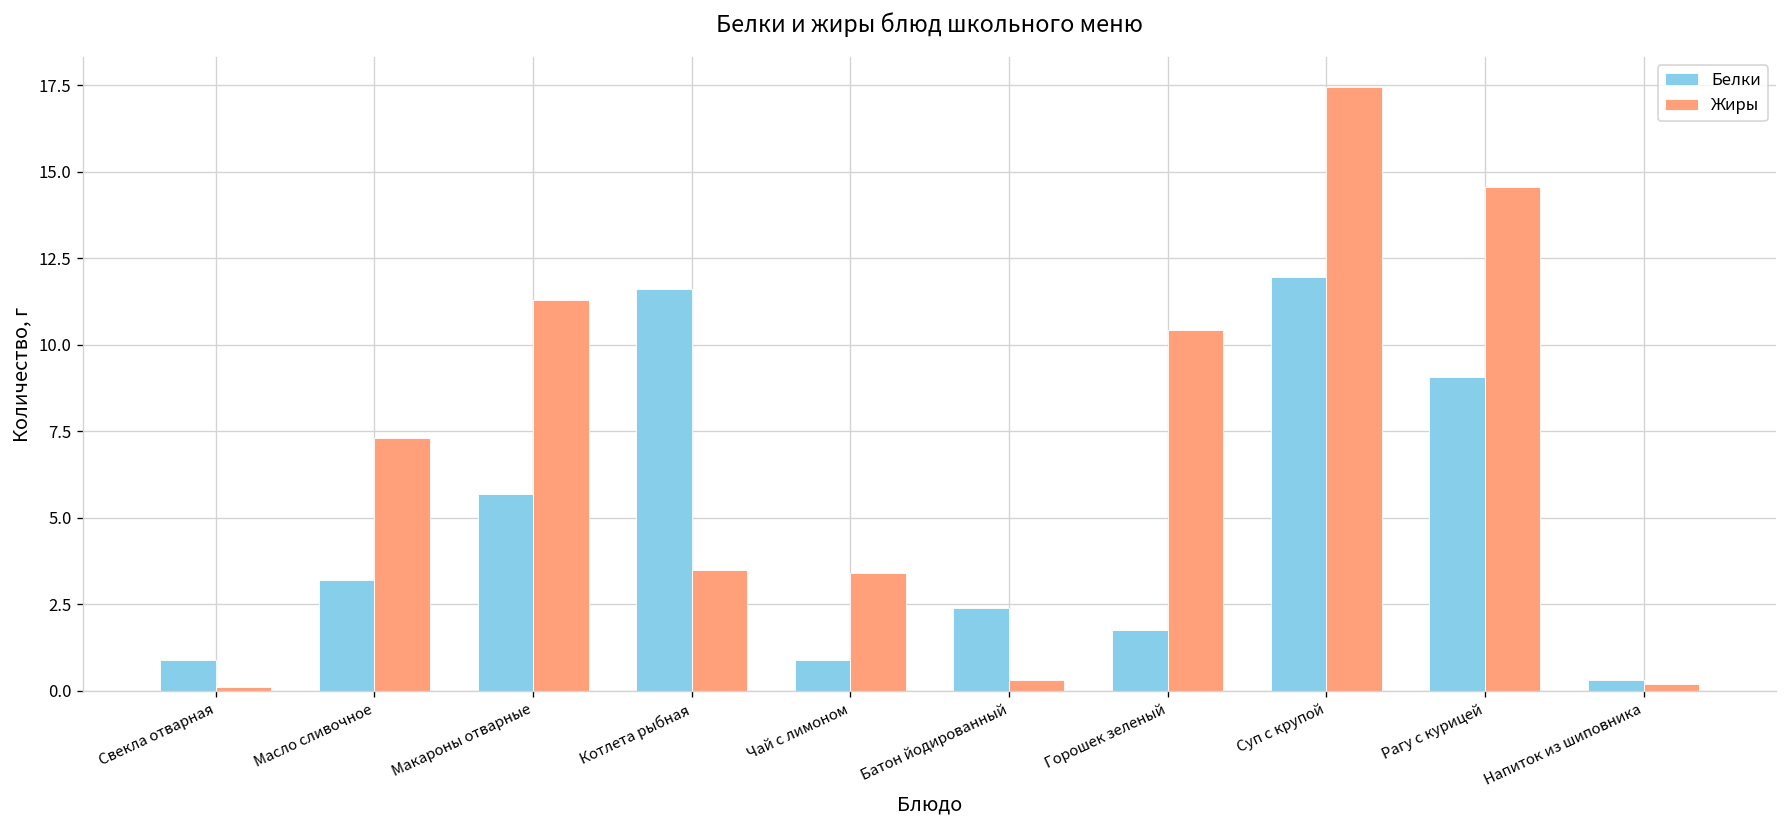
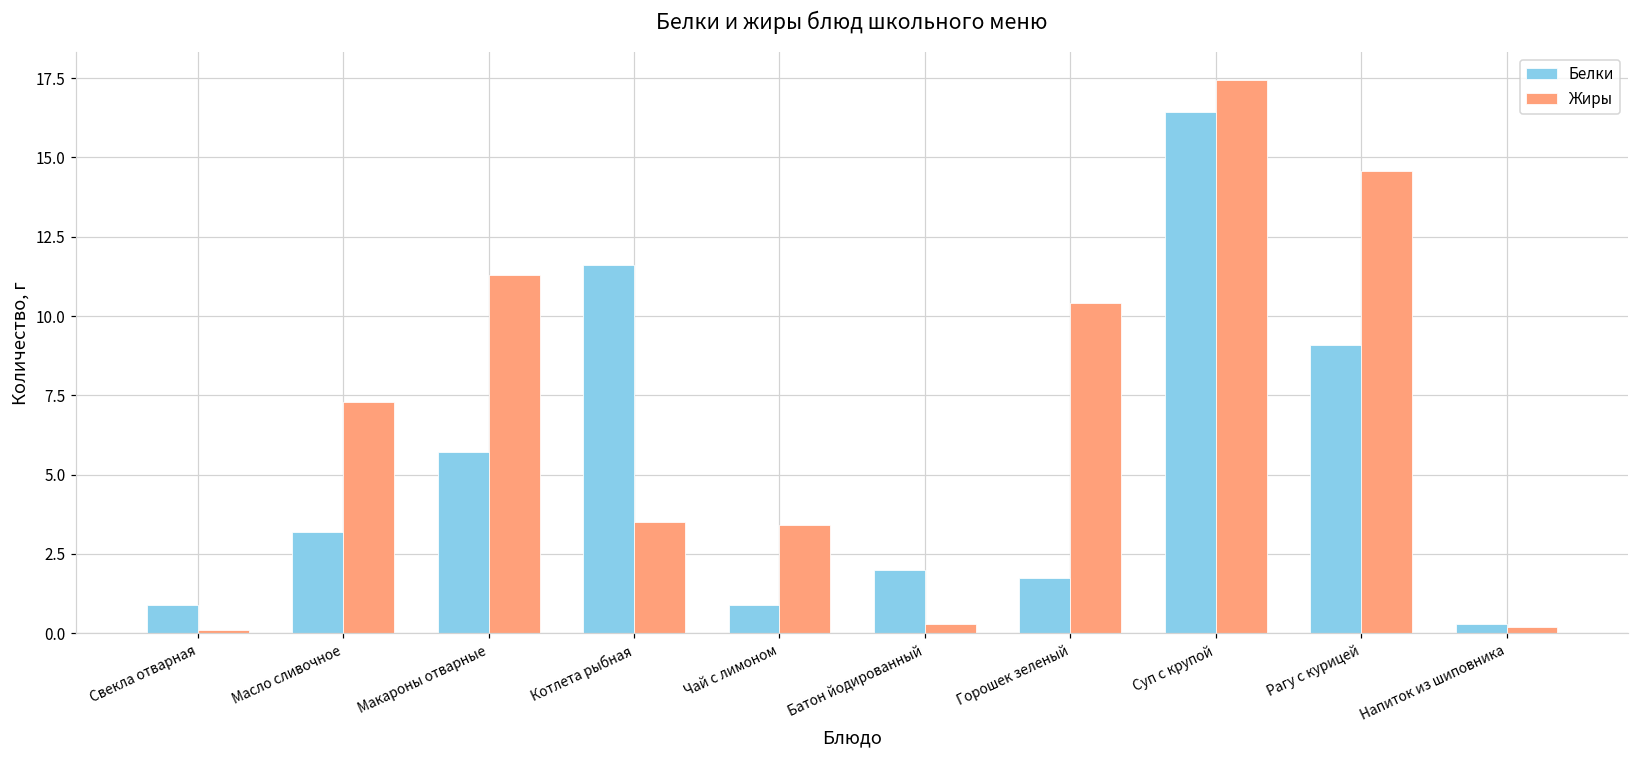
  {
    "Белки": {
      "Свекла отварная": 0.9,
      "Масло сливочное": 3.2,
      "Макароны отварные": 5.7,
      "Котлета рыбная": 11.6,
      "Чай с лимоном": 0.9,
-     "Батон йодированный": 2.4,
+     "Батон йодированный": 2.0,
      "Горошек зеленый": 1.8,
-     "Суп с крупой": 12.0,
+     "Суп с крупой": 16.4,
      "Рагу с курицей": 9.1,
      "Напиток из шиповника": 0.3
    },
    "Жиры": {
      "Свекла отварная": 0.1,
      "Масло сливочное": 7.3,
      "Макароны отварные": 11.3,
      "Котлета рыбная": 3.5,
      "Чай с лимоном": 3.4,
      "Батон йодированный": 0.3,
      "Горошек зеленый": 10.4,
      "Суп с крупой": 17.4,
      "Рагу с курицей": 14.6,
      "Напиток из шиповника": 0.2
    }
  }
